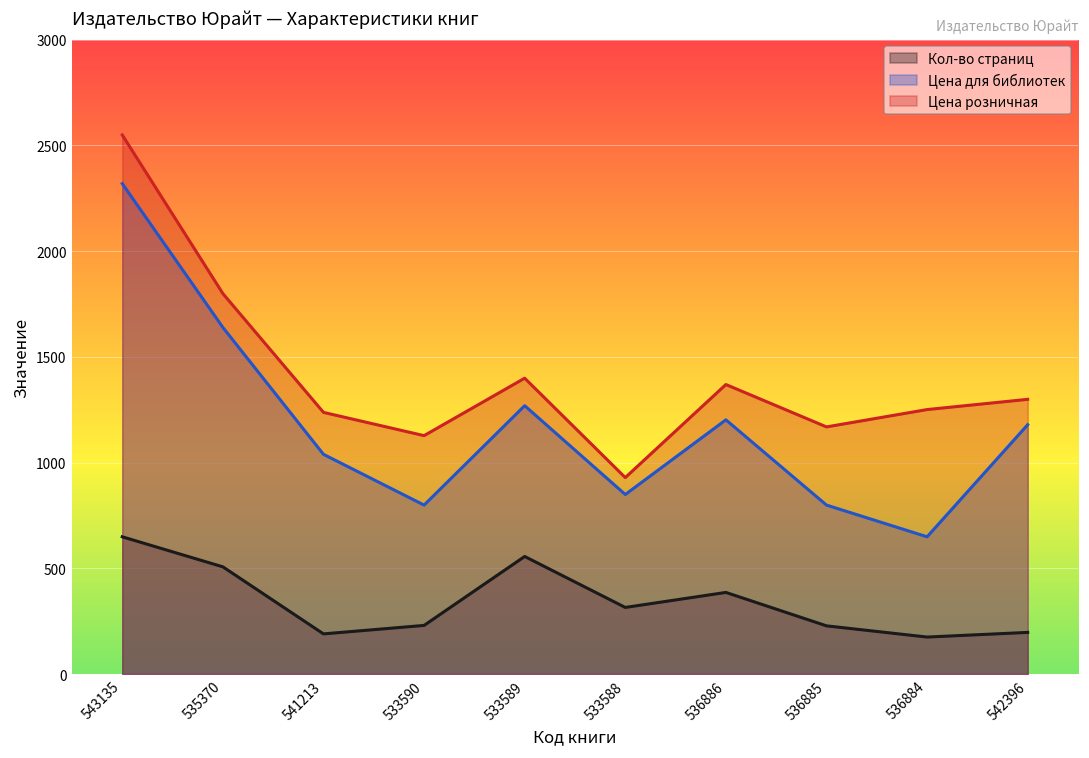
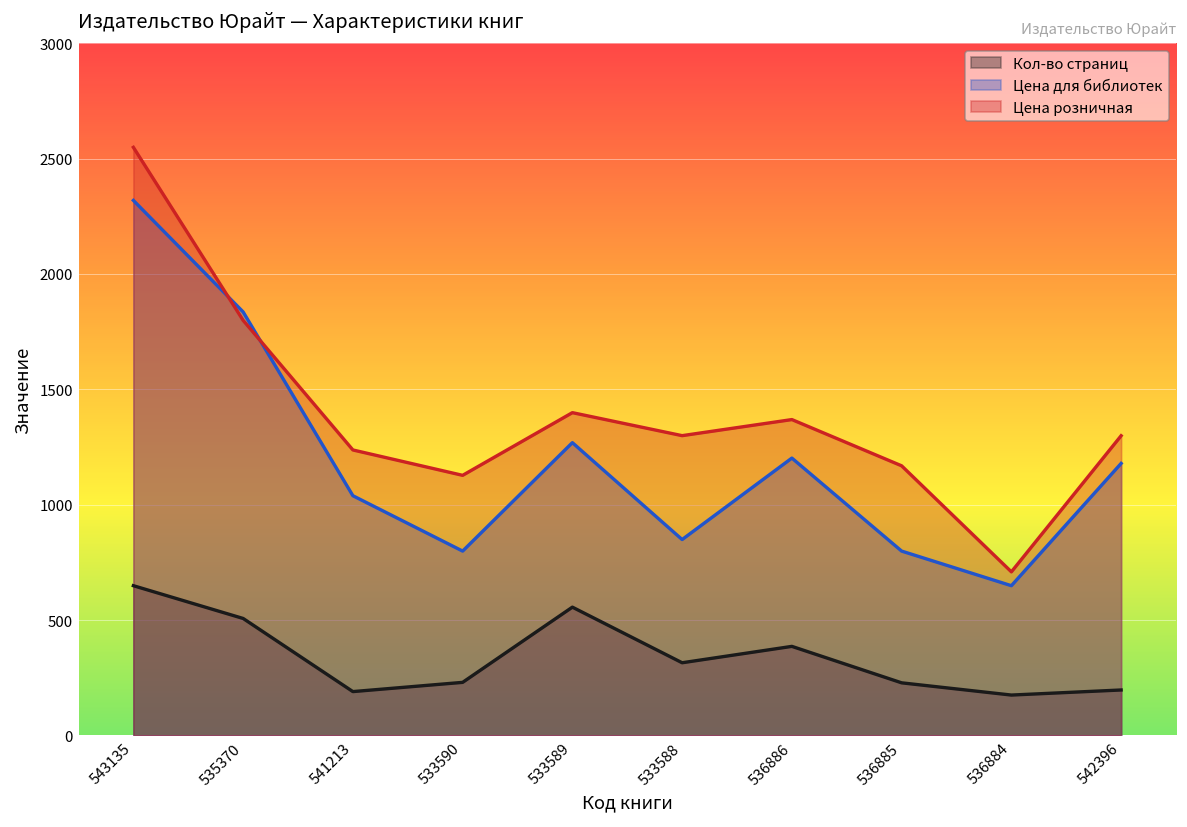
  {
    "Кол-во страниц": {
      "543135": 650,
      "535370": 510,
      "541213": 190,
      "533590": 230,
      "533589": 560,
      "533588": 320,
      "536886": 390,
      "536885": 230,
      "536884": 180,
      "542396": 200
    },
    "Цена для библиотек": {
      "543135": 2320,
-     "535370": 1640,
+     "535370": 1840,
      "541213": 1040,
      "533590": 800,
      "533589": 1270,
      "533588": 850,
      "536886": 1200,
      "536885": 800,
      "536884": 650,
      "542396": 1180
    },
    "Цена розничная": {
      "543135": 2550,
      "535370": 1800,
      "541213": 1240,
      "533590": 1130,
      "533589": 1400,
-     "533588": 930,
+     "533588": 1300,
      "536886": 1370,
      "536885": 1170,
-     "536884": 1250,
+     "536884": 710,
      "542396": 1300
    }
  }
